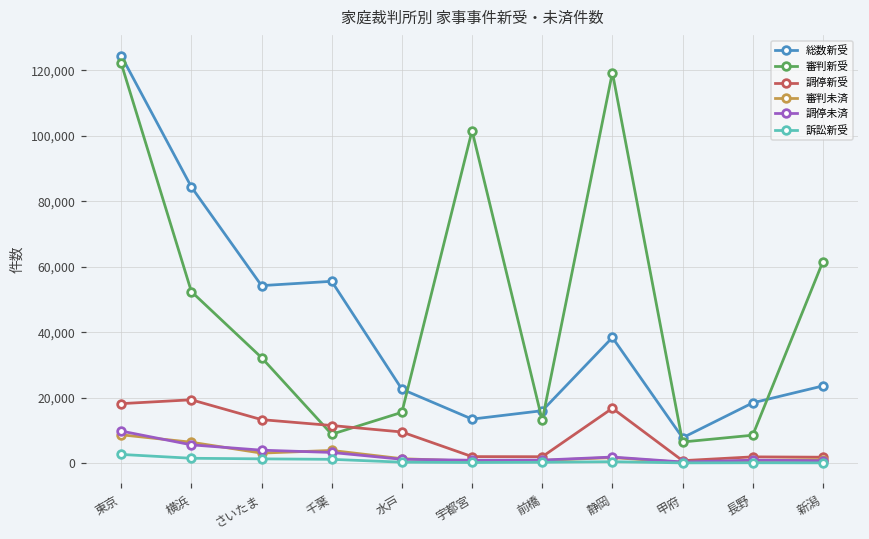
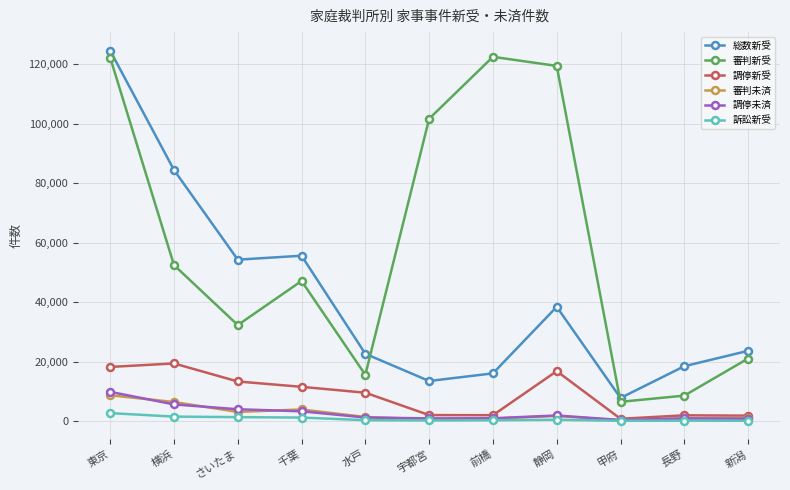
  {
    "審判新受": {
      "東京": "122,000",
      "横浜": "52,000",
      "さいたま": "32,000",
-     "千葉": "9,000",
+     "千葉": "47,000",
      "水戸": "16,000",
      "宇都宮": "102,000",
-     "前橋": "13,000",
+     "前橋": "122,000",
      "静岡": "119,000",
      "甲府": "7,000",
      "長野": "9,000",
-     "新潟": "62,000"
+     "新潟": "21,000"
    },
    "調停新受": {
      "東京": "18,000",
      "横浜": "19,000",
      "さいたま": "13,000",
      "千葉": "12,000",
      "水戸": "10,000",
      "宇都宮": "2,000",
      "前橋": "2,000",
      "静岡": "17,000",
      "長野": "2,000"
    },
    "審判未済": {
      "東京": "9,000",
      "さいたま": "3,000"
    },
    "調停未済": {
      "東京": "10,000",
      "さいたま": "4,000"
    }
  }
